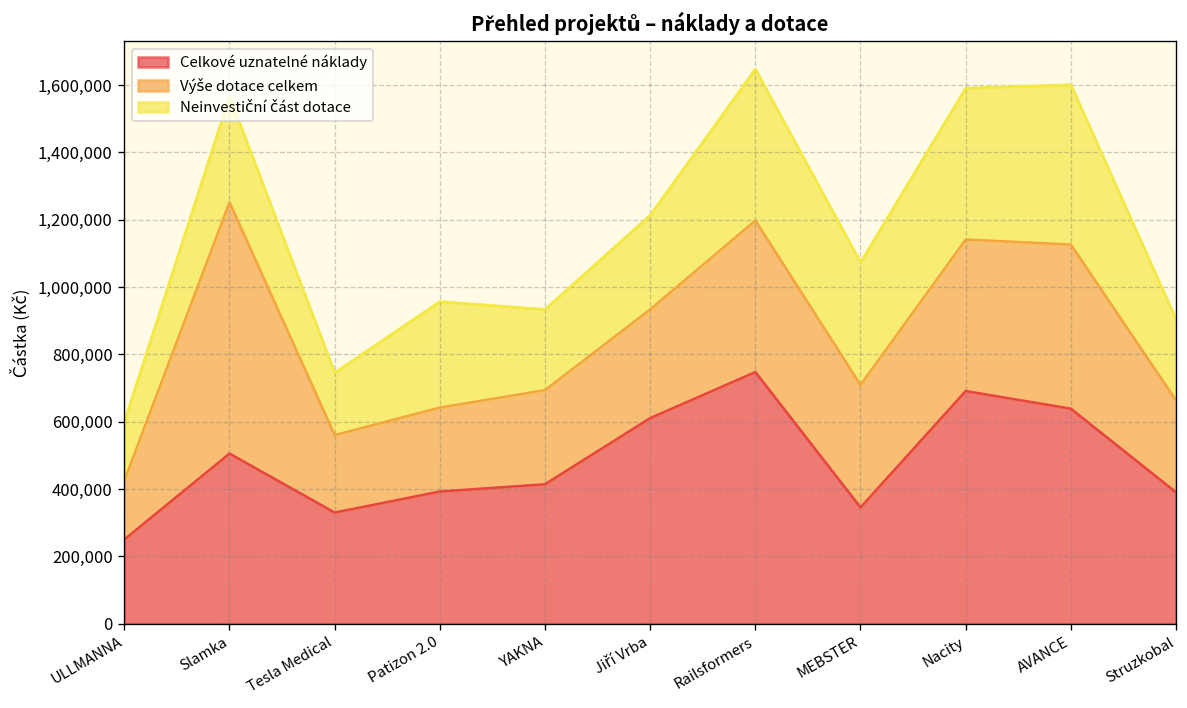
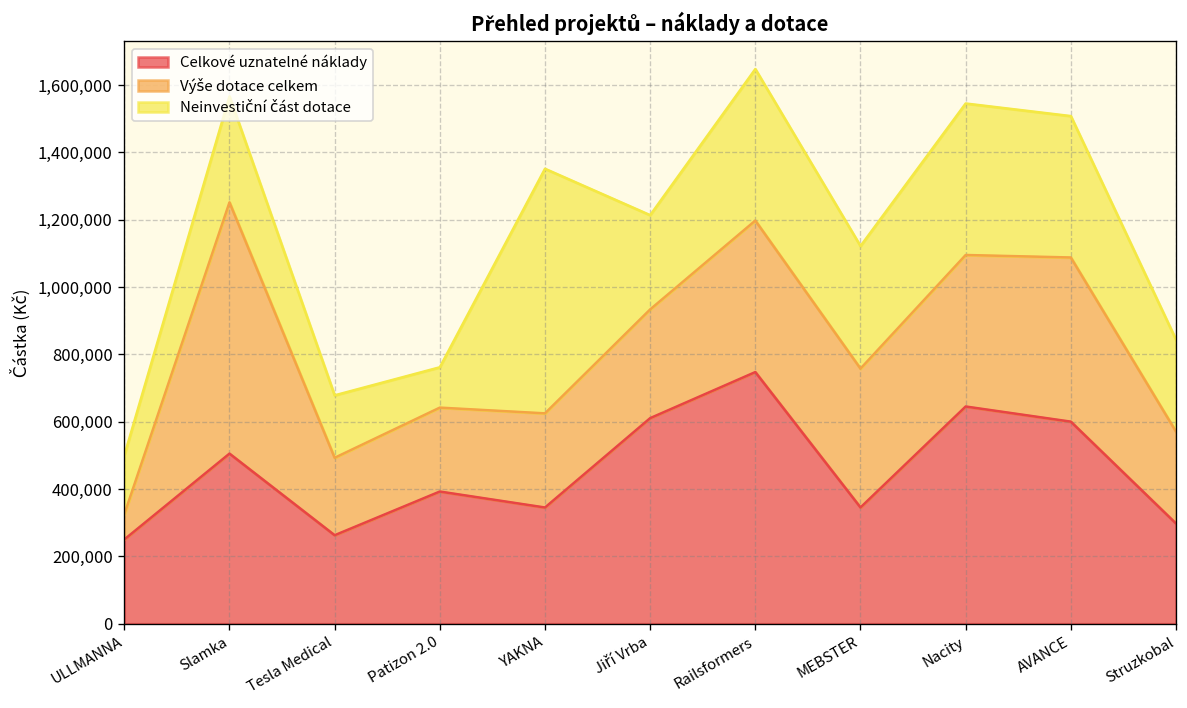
  {
    "Celkové uznatelné náklady": {
      "ULLMANNA": "250,000",
      "Slamka": "510,000",
-     "Tesla Medical": "330,000",
+     "Tesla Medical": "260,000",
      "Patizon 2.0": "390,000",
-     "YAKNA": "410,000",
+     "YAKNA": "350,000",
      "Jiří Vrba": "610,000",
      "Railsformers": "750,000",
      "MEBSTER": "350,000",
-     "Nacity": "690,000",
-     "AVANCE": "640,000",
-     "Struzkobal": "390,000"
+     "Nacity": "650,000",
+     "AVANCE": "600,000",
+     "Struzkobal": "300,000"
    },
    "Výše dotace celkem": {
-     "ULLMANNA": "180,000",
+     "ULLMANNA": "70,000",
      "Slamka": "750,000",
      "Tesla Medical": "230,000",
      "Patizon 2.0": "250,000",
      "YAKNA": "280,000",
      "Jiří Vrba": "320,000",
      "Railsformers": "450,000",
-     "MEBSTER": "360,000",
+     "MEBSTER": "410,000",
      "Nacity": "450,000",
      "AVANCE": "490,000",
      "Struzkobal": "270,000"
    },
    "Neinvestiční část dotace": {
      "ULLMANNA": "180,000",
      "Tesla Medical": "190,000",
-     "Patizon 2.0": "320,000",
-     "YAKNA": "240,000",
+     "Patizon 2.0": "120,000",
+     "YAKNA": "730,000",
      "Jiří Vrba": "280,000",
      "Railsformers": "450,000",
      "MEBSTER": "360,000",
      "Nacity": "450,000",
-     "AVANCE": "470,000",
-     "Struzkobal": "240,000"
+     "AVANCE": "420,000",
+     "Struzkobal": "270,000"
    }
  }
